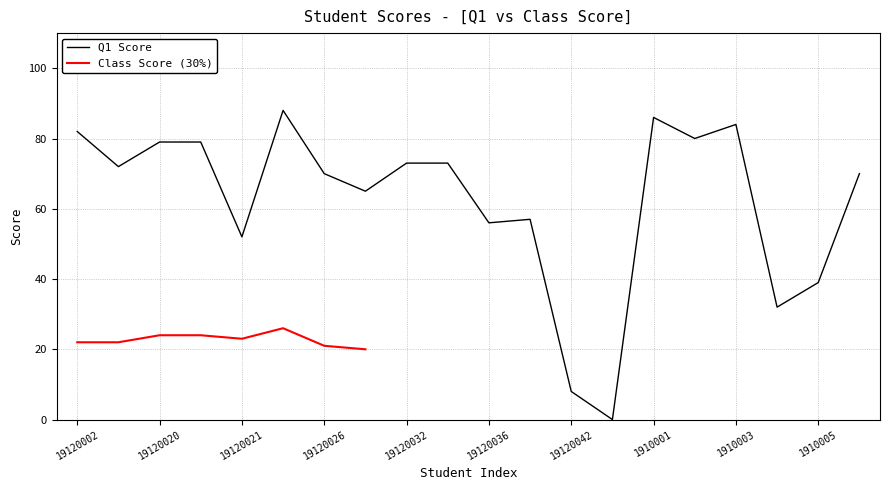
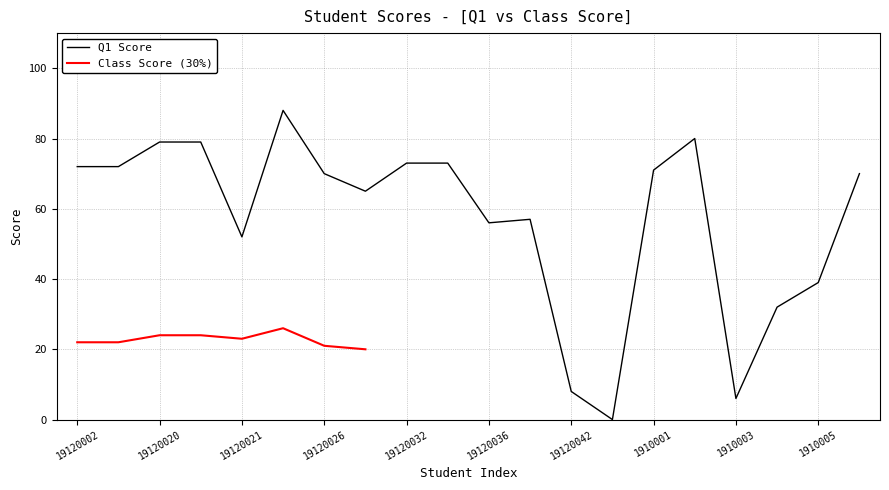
  {
    "Q1 Score": {
-     "19120002": 82,
+     "19120002": 72,
      "19120020": 79,
      "19120021": 52,
      "19120026": 70,
      "19120032": 73,
      "19120036": 56,
      "19120042": 8,
-     "1910001": 86,
-     "1910003": 84,
+     "1910001": 71,
+     "1910003": 6,
      "1910005": 39
    },
    "Class Score (30%)": {
      "19120002": 22,
      "19120020": 24,
      "19120021": 23,
      "19120026": 21
    }
  }
